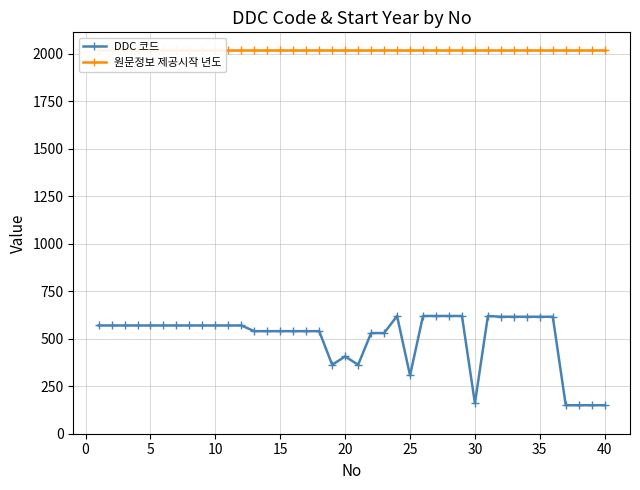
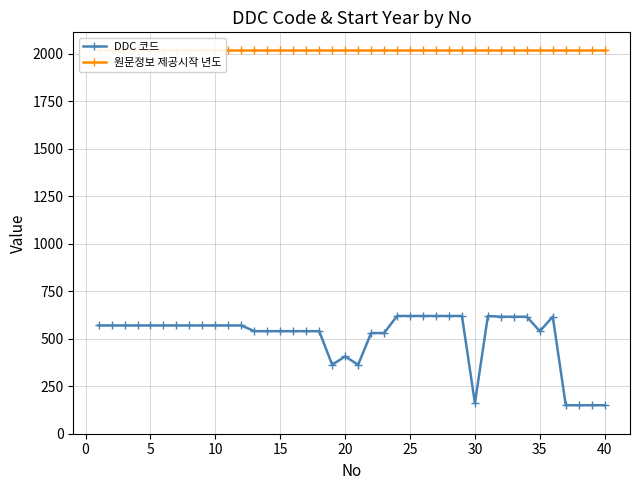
  {
    "DDC 코드": {
      "5": 570,
      "10": 570,
      "15": 540,
      "20": 410,
-     "25": 310,
+     "25": 620,
      "30": 160,
-     "35": 620,
+     "35": 540,
      "40": 150
    },
    "원문정보 제공시작 년도": {
      "15": 2020,
      "20": 2020,
      "25": 2020,
      "30": 2020,
      "35": 2020,
      "40": 2020
    }
  }
